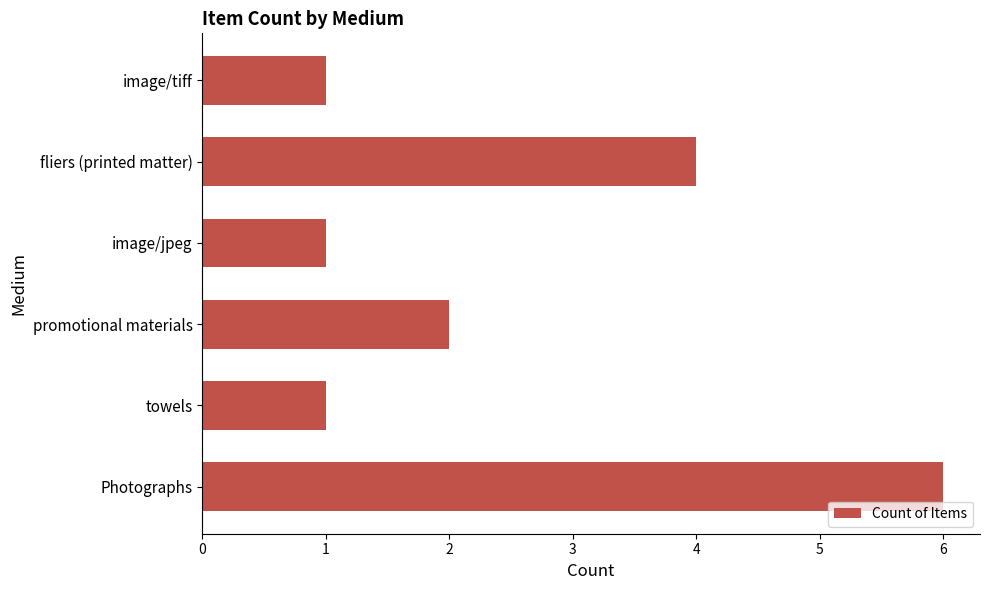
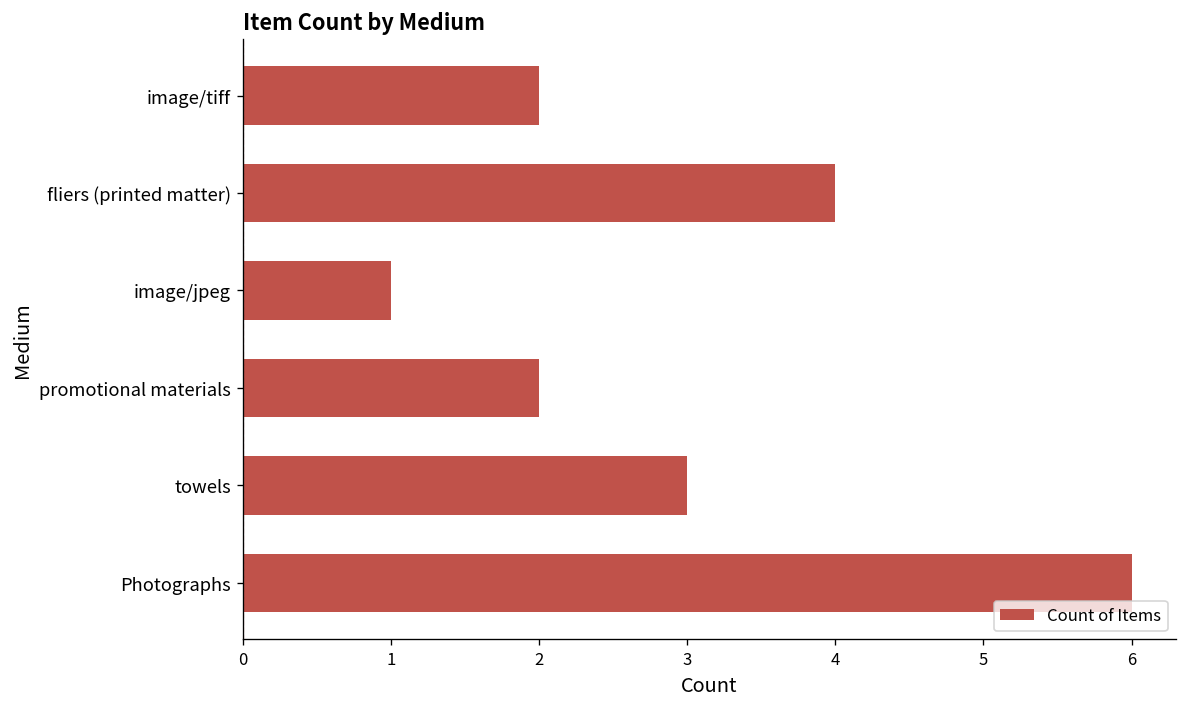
  {
-   "image/tiff": 1,
+   "image/tiff": 2,
    "fliers (printed matter)": 4,
    "image/jpeg": 1,
    "promotional materials": 2,
-   "towels": 1,
+   "towels": 3,
    "Photographs": 6
  }
